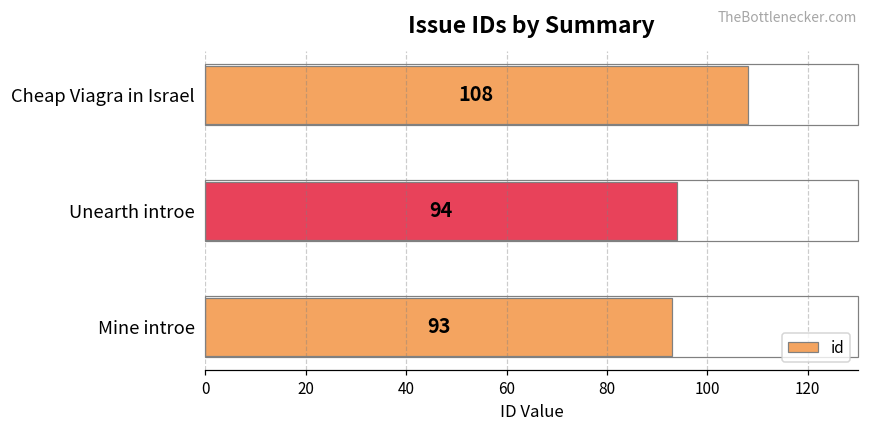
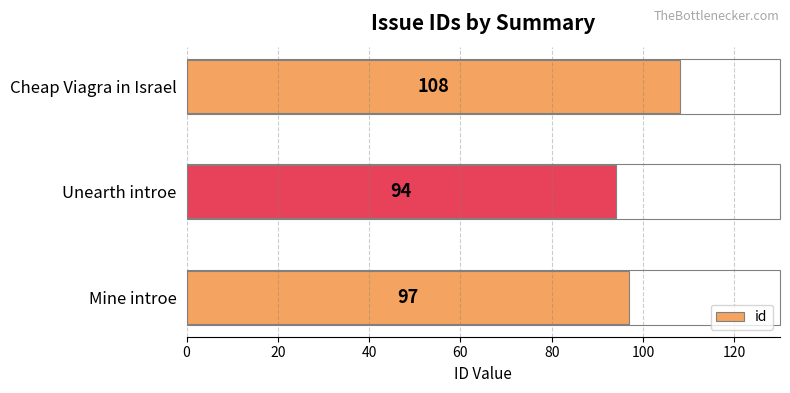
  {
    "Cheap Viagra in Israel": 108,
    "Unearth introe": 94,
-   "Mine introe": 93
+   "Mine introe": 97
  }
